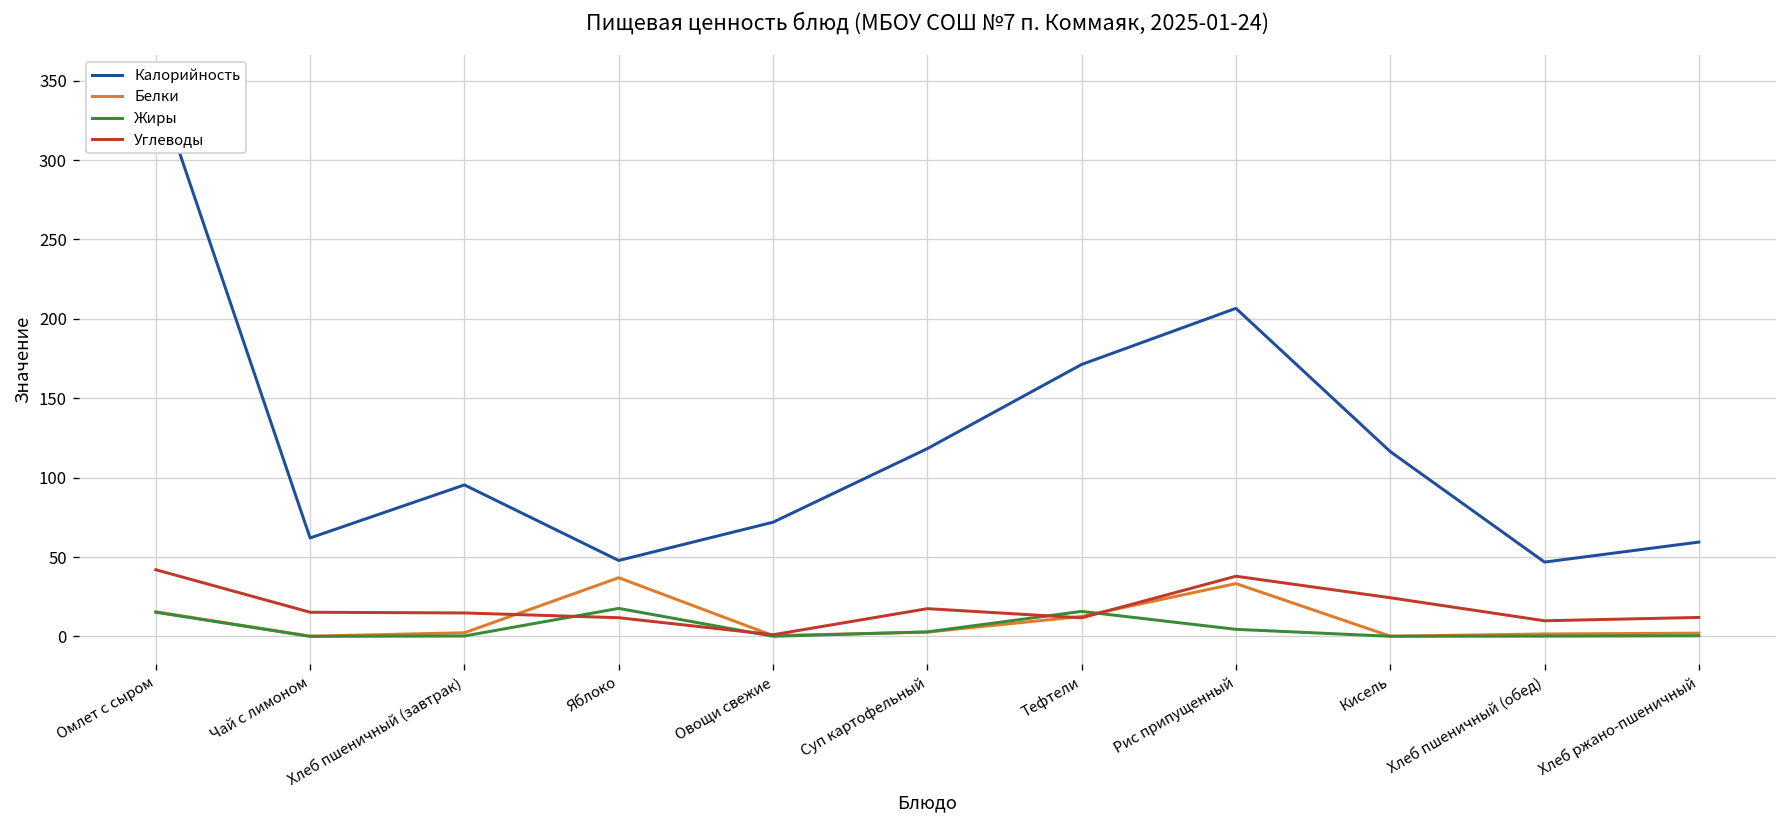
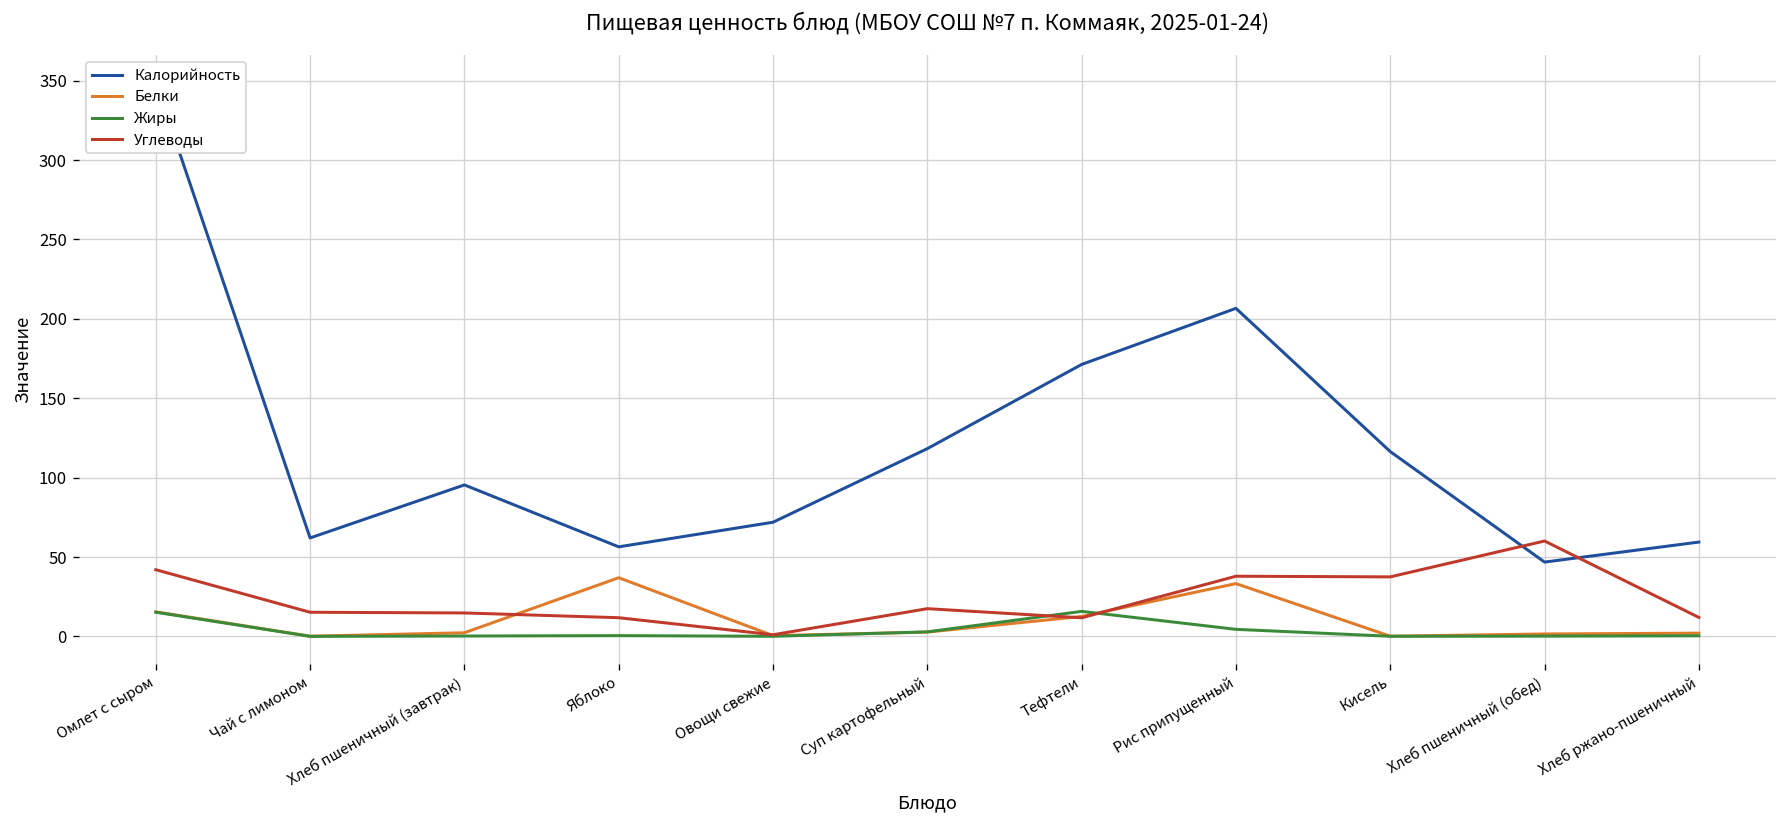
  {
    "Калорийность": {
      "Чай с лимоном": 62,
      "Хлеб пшеничный (завтрак)": 95,
-     "Яблоко": 48,
+     "Яблоко": 56,
      "Овощи свежие": 72,
      "Суп картофельный": 118,
      "Тефтели": 171,
      "Рис припущенный": 207,
      "Кисель": 116,
      "Хлеб пшеничный (обед)": 47,
      "Хлеб ржано-пшеничный": 59
    },
    "Белки": {
      "Хлеб пшеничный (завтрак)": 2,
      "Яблоко": 37,
      "Рис припущенный": 33
    },
    "Жиры": {
      "Хлеб пшеничный (завтрак)": 0,
-     "Яблоко": 18,
+     "Яблоко": 0,
      "Тефтели": 16,
      "Рис припущенный": 4
    },
    "Углеводы": {
      "Омлет с сыром": 42,
      "Чай с лимоном": 15,
      "Хлеб пшеничный (завтрак)": 15,
      "Яблоко": 12,
      "Суп картофельный": 17,
      "Рис припущенный": 38,
-     "Кисель": 24,
-     "Хлеб пшеничный (обед)": 10,
+     "Кисель": 37,
+     "Хлеб пшеничный (обед)": 60,
      "Хлеб ржано-пшеничный": 12
    }
  }
